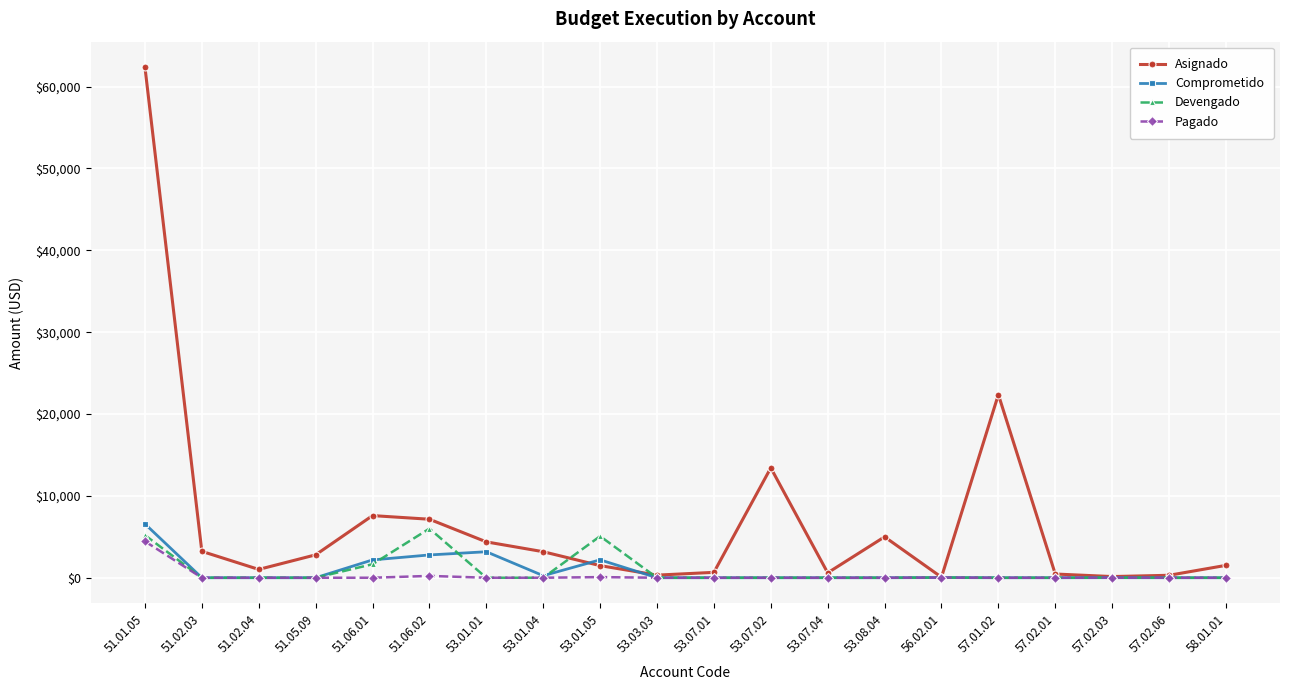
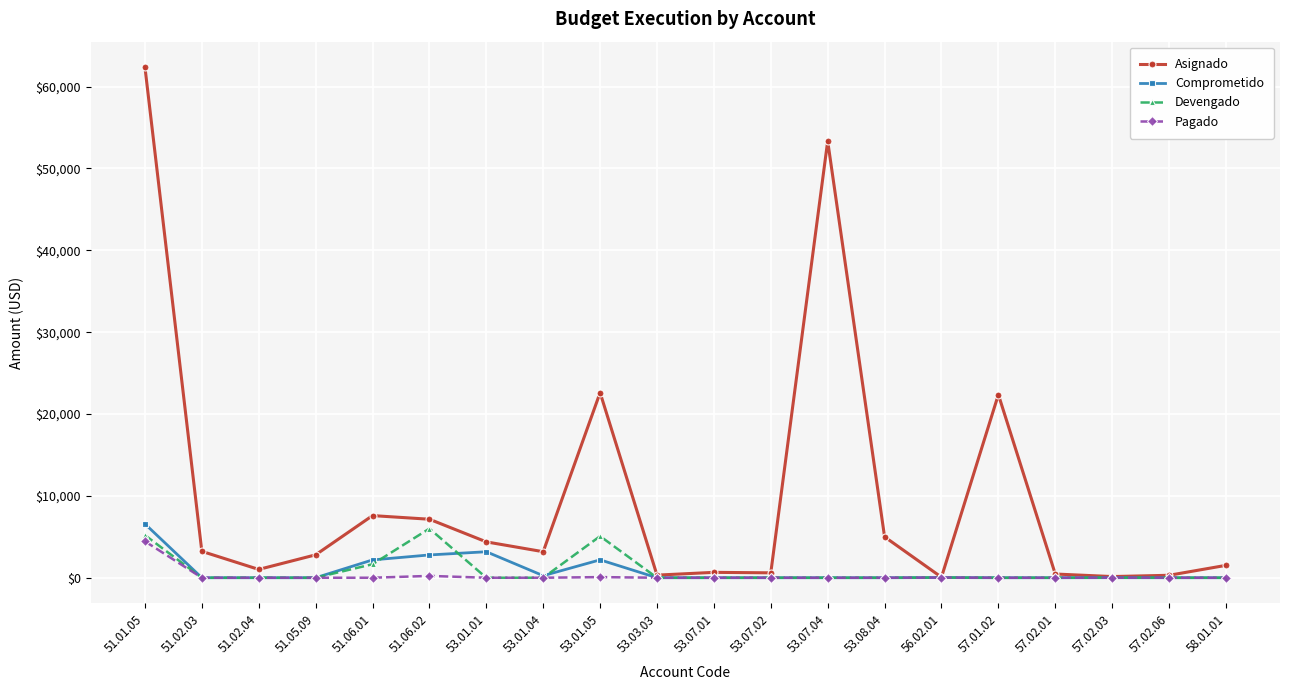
  {
    "Asignado": {
      "51.01.05": "$62,000",
      "51.02.03": "$3,000",
      "51.02.04": "$1,000",
      "51.05.09": "$3,000",
      "51.06.01": "$8,000",
      "51.06.02": "$7,000",
      "53.01.01": "$4,000",
      "53.01.04": "$3,000",
-     "53.01.05": "$1,000",
+     "53.01.05": "$23,000",
      "53.03.03": "$0",
      "53.07.01": "$1,000",
-     "53.07.02": "$13,000",
-     "53.07.04": "$1,000",
+     "53.07.02": "$1,000",
+     "53.07.04": "$53,000",
      "53.08.04": "$5,000",
      "57.01.02": "$22,000",
      "57.02.01": "$0",
      "58.01.01": "$2,000"
    },
    "Comprometido": {
      "51.01.05": "$7,000",
      "51.06.01": "$2,000",
      "51.06.02": "$3,000",
      "53.01.01": "$3,000",
      "53.01.05": "$2,000"
    },
    "Devengado": {
      "51.01.05": "$5,000",
      "51.06.01": "$2,000",
      "51.06.02": "$6,000",
      "53.01.05": "$5,000"
    },
    "Pagado": {
      "51.01.05": "$4,000",
      "51.06.01": "$0",
      "51.06.02": "$0",
      "53.01.05": "$0"
    }
  }
